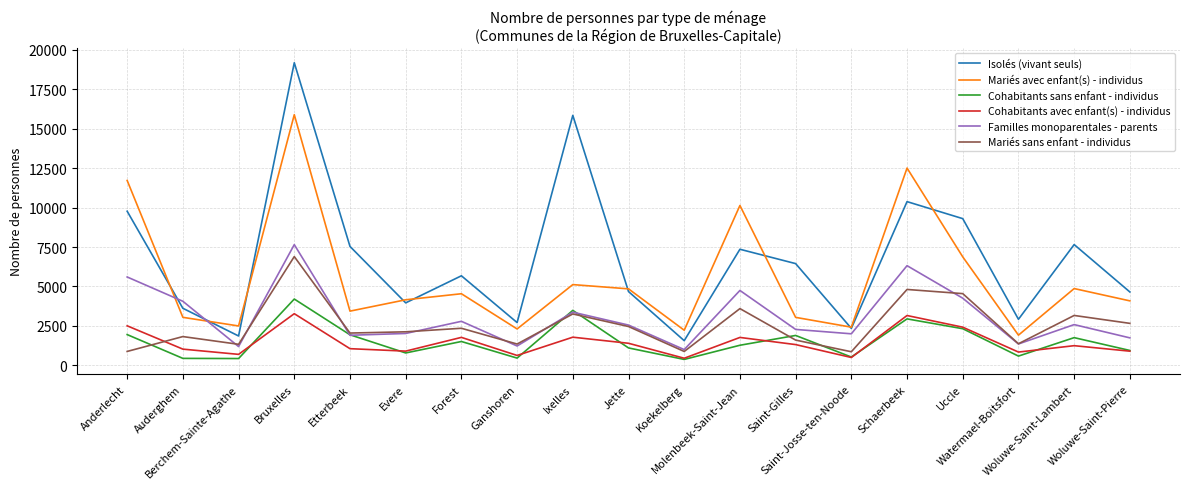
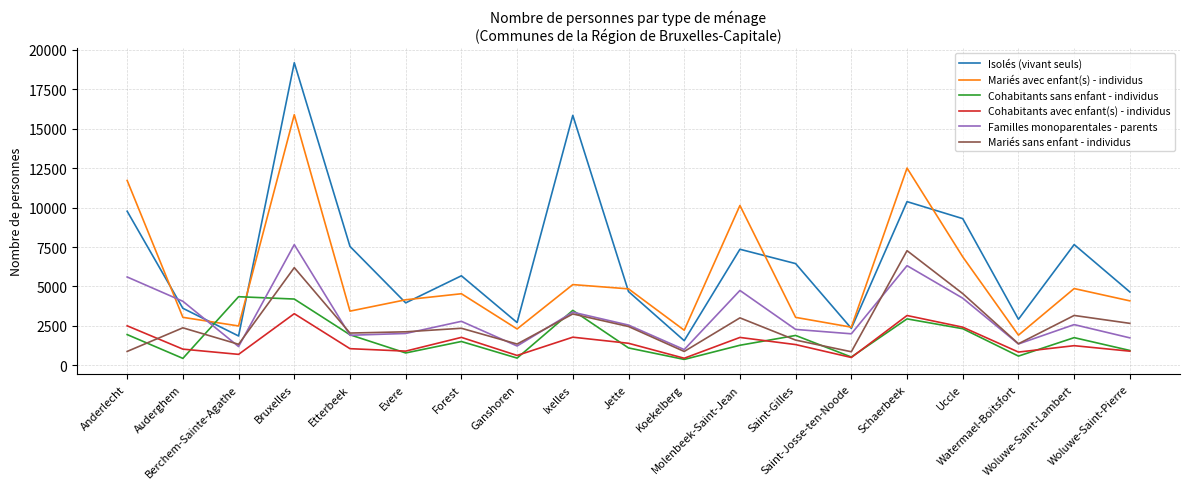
  {
    "Isolés (vivant seuls)": {
      "Anderlecht": 9800,
      "Auderghem": 3600,
      "Berchem-Sainte-Agathe": 1900,
      "Bruxelles": 19200,
      "Etterbeek": 7500,
      "Evere": 4000,
      "Forest": 5700,
      "Ganshoren": 2700,
      "Ixelles": 15800,
      "Jette": 4700,
      "Koekelberg": 1600,
      "Molenbeek-Saint-Jean": 7400,
      "Saint-Gilles": 6400,
      "Schaerbeek": 10400,
      "Uccle": 9300,
      "Watermael-Boitsfort": 2900,
      "Woluwe-Saint-Lambert": 7700,
      "Woluwe-Saint-Pierre": 4700
    },
    "Mariés avec enfant(s) - individus": {
      "Anderlecht": 11700,
      "Auderghem": 3000,
      "Berchem-Sainte-Agathe": 2500,
      "Bruxelles": 15900,
      "Etterbeek": 3400,
      "Evere": 4200,
      "Forest": 4500,
      "Ganshoren": 2300,
      "Ixelles": 5100,
      "Jette": 4800,
      "Koekelberg": 2200,
      "Molenbeek-Saint-Jean": 10100,
      "Saint-Gilles": 3000,
      "Schaerbeek": 12500,
      "Uccle": 6900,
      "Watermael-Boitsfort": 1900,
      "Woluwe-Saint-Lambert": 4900,
      "Woluwe-Saint-Pierre": 4100
    },
    "Cohabitants sans enfant - individus": {
      "Anderlecht": 2000,
      "Auderghem": 400,
-     "Berchem-Sainte-Agathe": 400,
+     "Berchem-Sainte-Agathe": 4400,
      "Bruxelles": 4200,
      "Forest": 1500,
      "Ganshoren": 500,
      "Jette": 1100,
      "Molenbeek-Saint-Jean": 1300,
      "Saint-Gilles": 1900,
      "Schaerbeek": 2900,
      "Watermael-Boitsfort": 600,
      "Woluwe-Saint-Lambert": 1800
    },
    "Cohabitants avec enfant(s) - individus": {
      "Anderlecht": 2500,
      "Auderghem": 1000,
      "Berchem-Sainte-Agathe": 700,
      "Bruxelles": 3300,
      "Etterbeek": 1100,
      "Forest": 1800,
      "Ganshoren": 600,
      "Ixelles": 1800,
      "Jette": 1400,
      "Molenbeek-Saint-Jean": 1800,
      "Saint-Gilles": 1300,
      "Schaerbeek": 3200,
      "Watermael-Boitsfort": 800,
      "Woluwe-Saint-Lambert": 1200
    },
    "Familles monoparentales - parents": {
      "Anderlecht": 5600,
      "Auderghem": 4100,
      "Bruxelles": 7700,
      "Forest": 2800,
      "Molenbeek-Saint-Jean": 4700,
      "Saint-Gilles": 2300,
      "Saint-Josse-ten-Noode": 2000,
      "Schaerbeek": 6300,
      "Uccle": 4300,
      "Woluwe-Saint-Lambert": 2600,
      "Woluwe-Saint-Pierre": 1700
    },
    "Mariés sans enfant - individus": {
      "Anderlecht": 900,
-     "Auderghem": 1800,
-     "Bruxelles": 6900,
+     "Auderghem": 2400,
+     "Bruxelles": 6200,
      "Forest": 2400,
-     "Molenbeek-Saint-Jean": 3600,
+     "Molenbeek-Saint-Jean": 3000,
      "Saint-Gilles": 1600,
      "Saint-Josse-ten-Noode": 900,
-     "Schaerbeek": 4800,
+     "Schaerbeek": 7300,
      "Uccle": 4500,
      "Woluwe-Saint-Lambert": 3200,
      "Woluwe-Saint-Pierre": 2700
    }
  }
